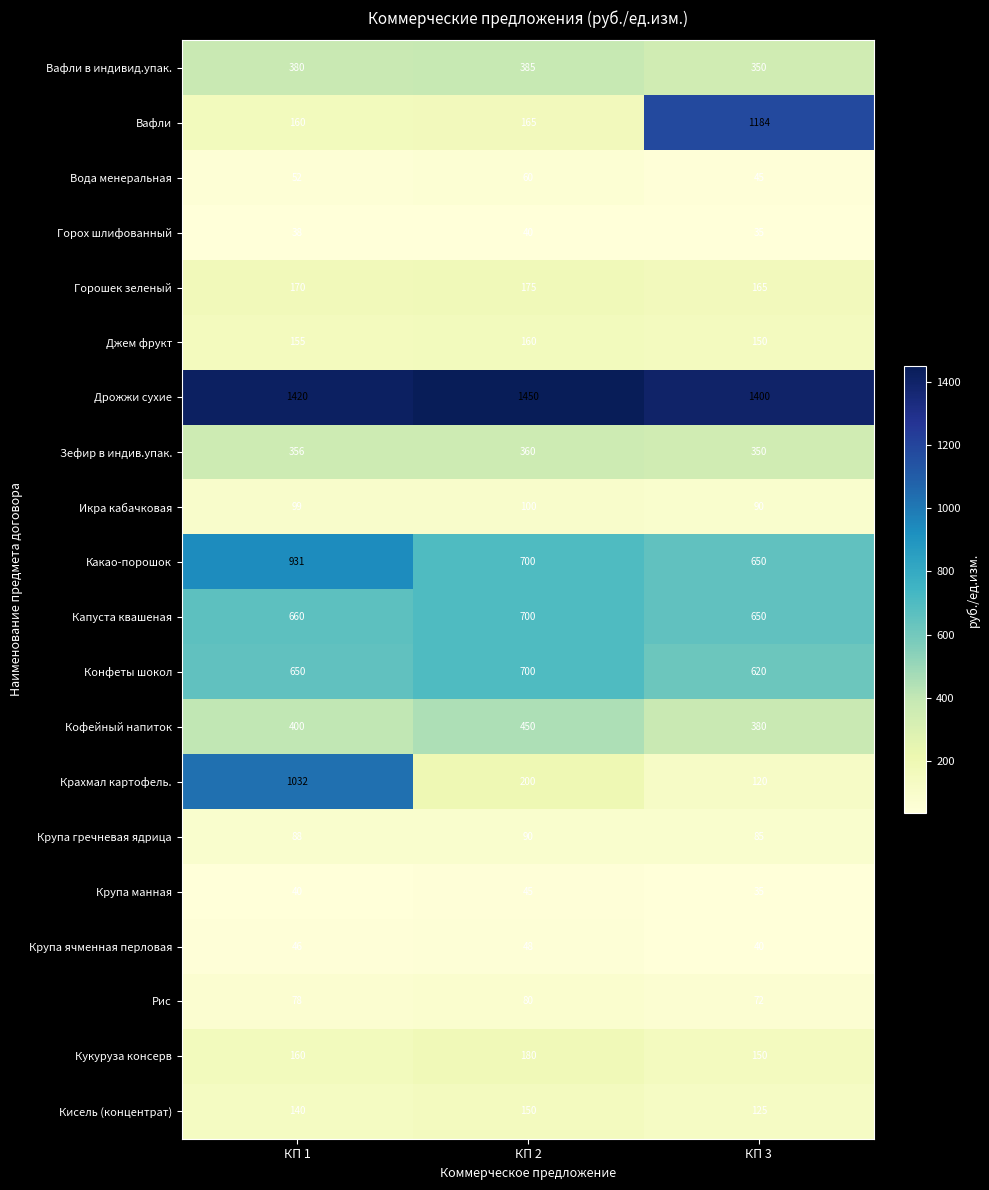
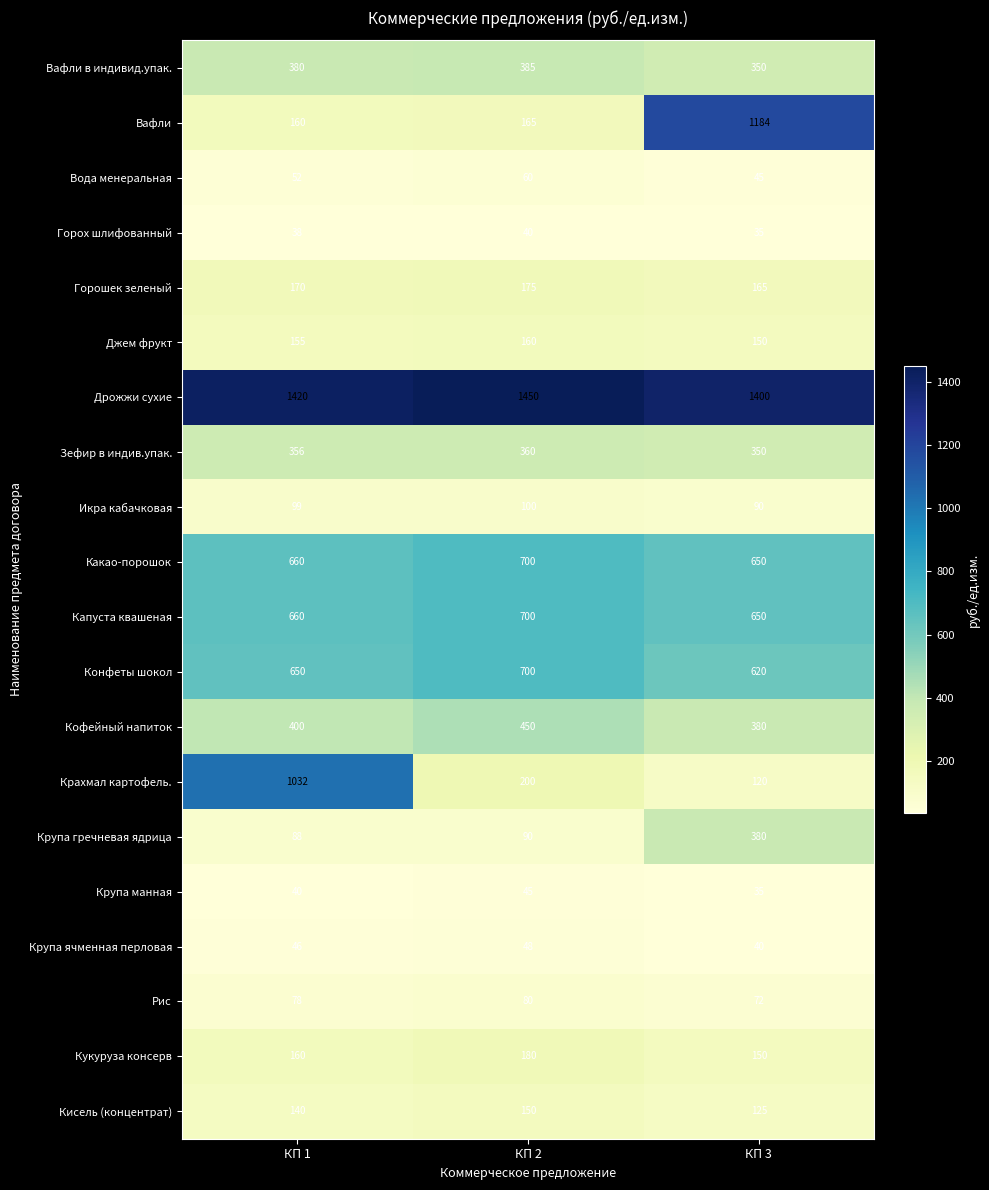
  {
    "Вафли в индивид.упак.": {
      "КП 1": 380,
      "КП 2": 385,
      "КП 3": 350
    },
    "Вафли": {
      "КП 1": 160,
      "КП 2": 165,
      "КП 3": 1184
    },
    "Горошек зеленый": {
      "КП 1": 170,
      "КП 2": 175,
      "КП 3": 165
    },
    "Джем фрукт": {
      "КП 1": 155,
      "КП 2": 160,
      "КП 3": 150
    },
    "Дрожжи сухие": {
      "КП 1": 1420,
      "КП 2": 1450,
      "КП 3": 1400
    },
    "Зефир в индив.упак.": {
      "КП 1": 356,
      "КП 2": 360,
      "КП 3": 350
    },
    "Икра кабачковая": {
      "КП 1": 99,
      "КП 2": 100,
      "КП 3": 90
    },
    "Какао-порошок": {
-     "КП 1": 931,
+     "КП 1": 660,
      "КП 2": 700,
      "КП 3": 650
    },
    "Капуста квашеная": {
      "КП 1": 660,
      "КП 2": 700,
      "КП 3": 650
    },
    "Конфеты шокол": {
      "КП 1": 650,
      "КП 2": 700,
      "КП 3": 620
    },
    "Кофейный напиток": {
      "КП 1": 400,
      "КП 2": 450,
      "КП 3": 380
    },
    "Крахмал картофель.": {
      "КП 1": 1032,
      "КП 2": 200,
      "КП 3": 120
    },
    "Крупа гречневая ядрица": {
      "КП 1": 88,
      "КП 2": 90,
-     "КП 3": 85
+     "КП 3": 380
    },
    "Рис": {
      "КП 2": 80
    },
    "Кукуруза консерв": {
      "КП 1": 160,
      "КП 2": 180,
      "КП 3": 150
    },
    "Кисель (концентрат)": {
      "КП 1": 140,
      "КП 2": 150,
      "КП 3": 125
    }
  }
